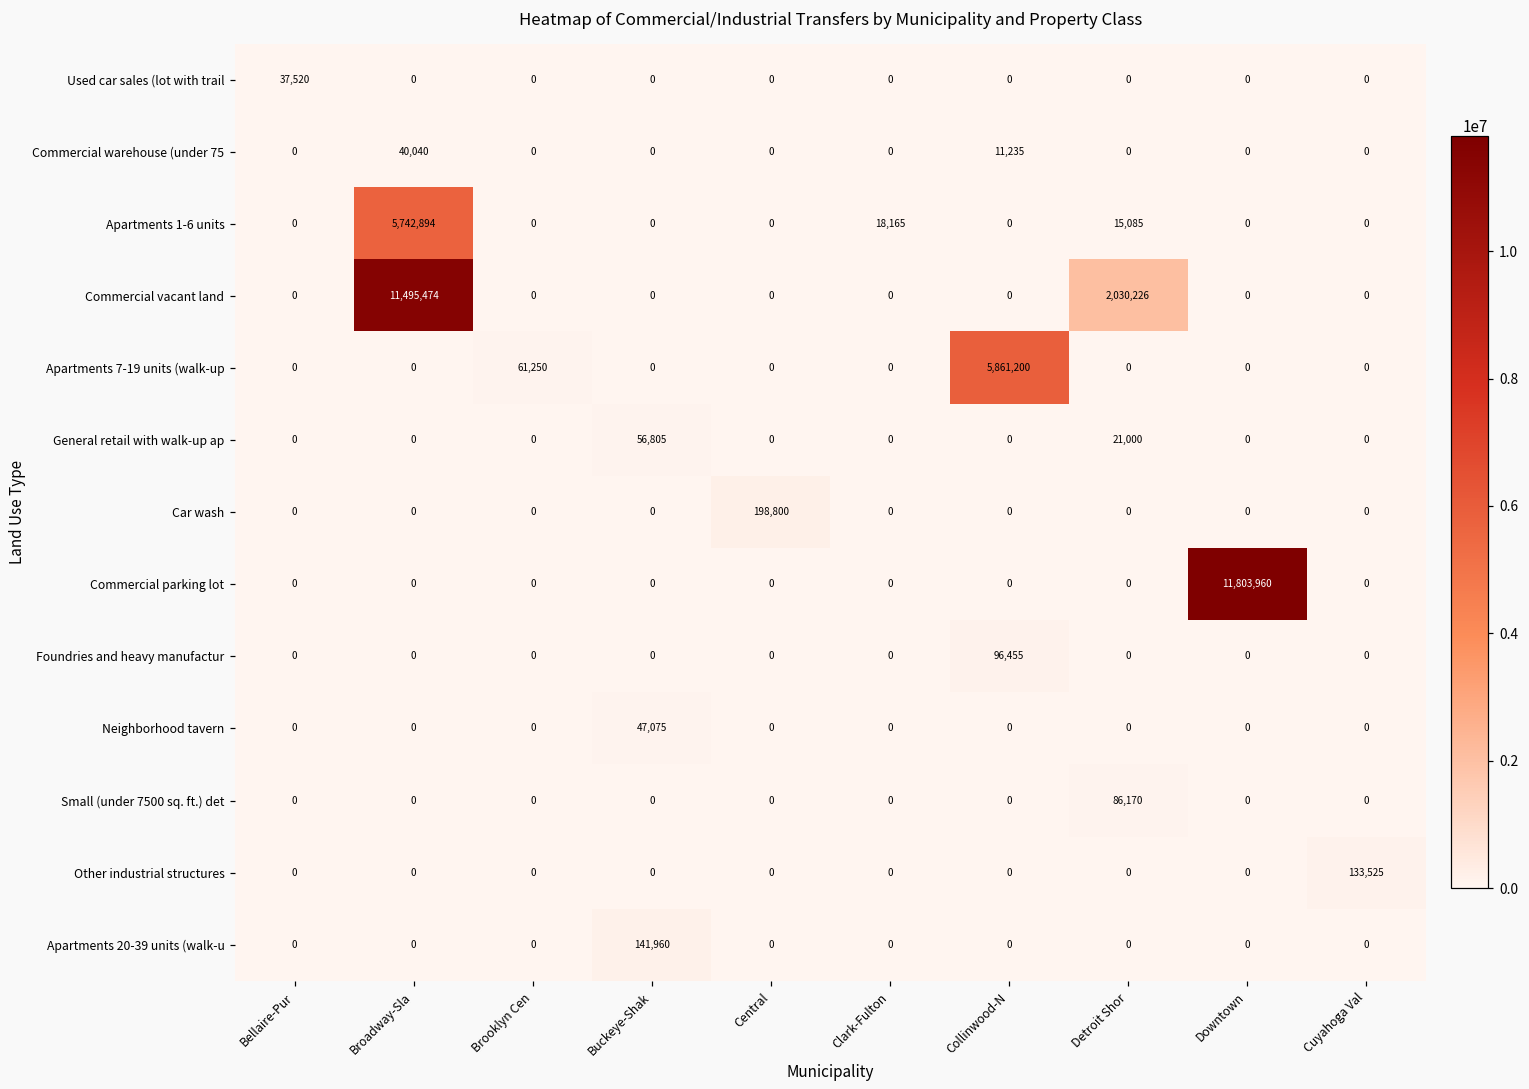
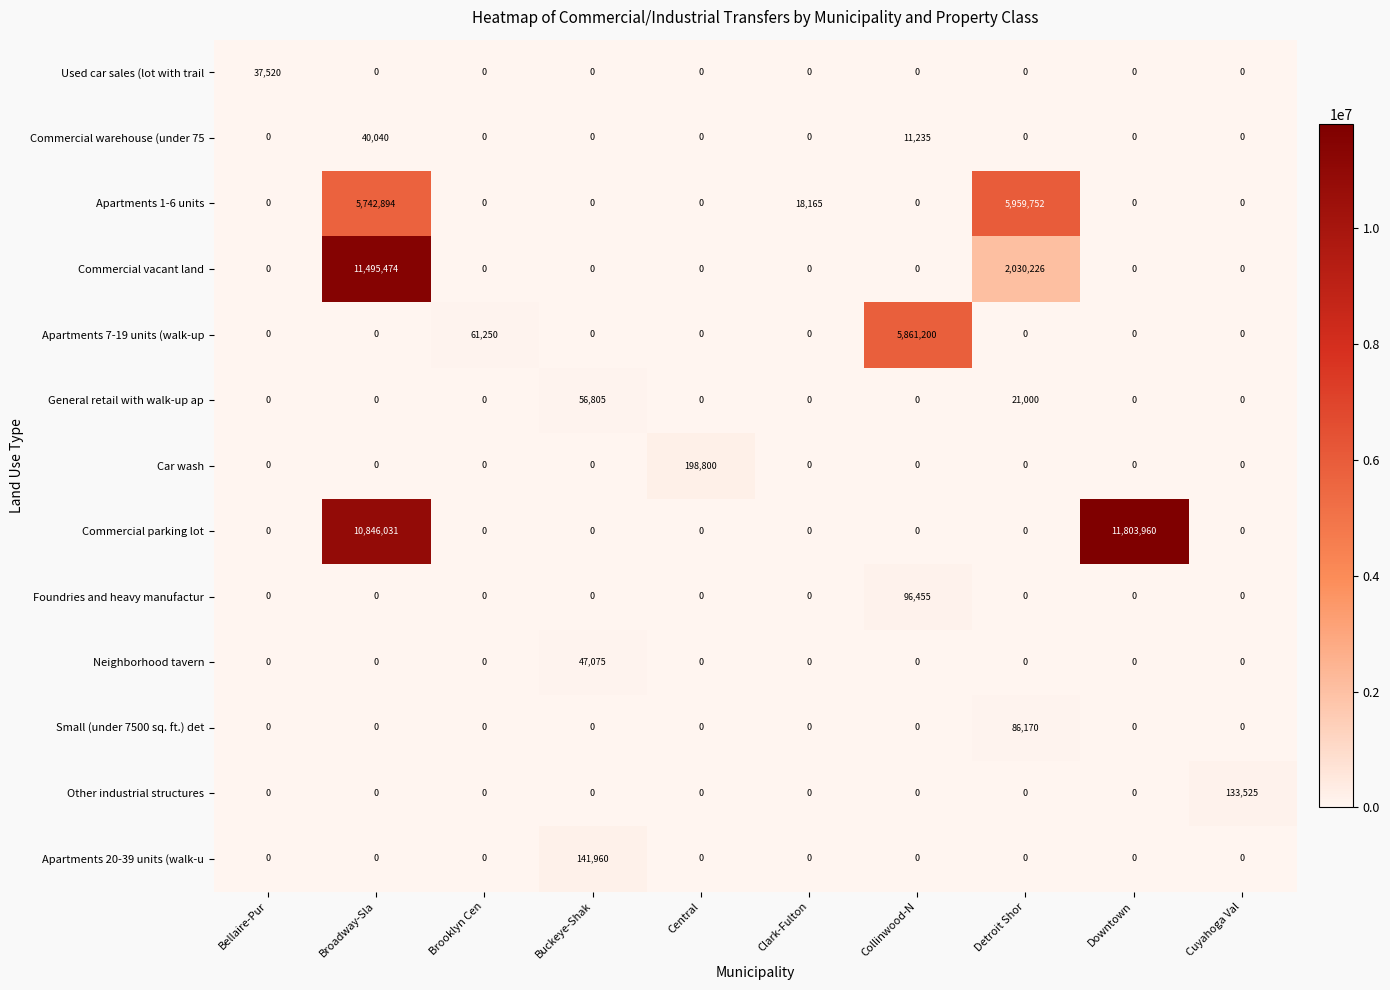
  {
    "Used car sales (lot with trail": {
      "Bellaire-Pur": "37,520",
      "Broadway-Sla": "0",
      "Brooklyn Cen": "0",
      "Buckeye-Shak": "0",
      "Central": "0",
      "Clark-Fulton": "0",
      "Collinwood-N": "0",
      "Detroit Shor": "0",
      "Downtown": "0",
      "Cuyahoga Val": "0"
    },
    "Commercial warehouse (under 75": {
      "Bellaire-Pur": "0",
      "Broadway-Sla": "40,040",
      "Brooklyn Cen": "0",
      "Buckeye-Shak": "0",
      "Central": "0",
      "Clark-Fulton": "0",
      "Collinwood-N": "11,235",
      "Detroit Shor": "0",
      "Downtown": "0",
      "Cuyahoga Val": "0"
    },
    "Apartments 1-6 units": {
      "Bellaire-Pur": "0",
      "Broadway-Sla": "5,742,894",
      "Brooklyn Cen": "0",
      "Buckeye-Shak": "0",
      "Central": "0",
      "Clark-Fulton": "18,165",
      "Collinwood-N": "0",
-     "Detroit Shor": "15,085",
+     "Detroit Shor": "5,959,752",
      "Downtown": "0",
      "Cuyahoga Val": "0"
    },
    "Commercial vacant land": {
      "Bellaire-Pur": "0",
      "Broadway-Sla": "11,495,474",
      "Brooklyn Cen": "0",
      "Buckeye-Shak": "0",
      "Central": "0",
      "Clark-Fulton": "0",
      "Collinwood-N": "0",
      "Detroit Shor": "2,030,226",
      "Downtown": "0",
      "Cuyahoga Val": "0"
    },
    "Apartments 7-19 units (walk-up": {
      "Bellaire-Pur": "0",
      "Broadway-Sla": "0",
      "Brooklyn Cen": "61,250",
      "Buckeye-Shak": "0",
      "Central": "0",
      "Clark-Fulton": "0",
      "Collinwood-N": "5,861,200",
      "Detroit Shor": "0",
      "Downtown": "0",
      "Cuyahoga Val": "0"
    },
    "General retail with walk-up ap": {
      "Bellaire-Pur": "0",
      "Broadway-Sla": "0",
      "Brooklyn Cen": "0",
      "Buckeye-Shak": "56,805",
      "Central": "0",
      "Clark-Fulton": "0",
      "Collinwood-N": "0",
      "Detroit Shor": "21,000",
      "Downtown": "0",
      "Cuyahoga Val": "0"
    },
    "Car wash": {
      "Bellaire-Pur": "0",
      "Broadway-Sla": "0",
      "Brooklyn Cen": "0",
      "Buckeye-Shak": "0",
      "Central": "198,800",
      "Clark-Fulton": "0",
      "Collinwood-N": "0",
      "Detroit Shor": "0",
      "Downtown": "0",
      "Cuyahoga Val": "0"
    },
    "Commercial parking lot": {
      "Bellaire-Pur": "0",
-     "Broadway-Sla": "0",
+     "Broadway-Sla": "10,846,031",
      "Brooklyn Cen": "0",
      "Buckeye-Shak": "0",
      "Central": "0",
      "Clark-Fulton": "0",
      "Collinwood-N": "0",
      "Detroit Shor": "0",
      "Downtown": "11,803,960",
      "Cuyahoga Val": "0"
    },
    "Foundries and heavy manufactur": {
      "Bellaire-Pur": "0",
      "Broadway-Sla": "0",
      "Brooklyn Cen": "0",
      "Buckeye-Shak": "0",
      "Central": "0",
      "Clark-Fulton": "0",
      "Collinwood-N": "96,455",
      "Detroit Shor": "0",
      "Downtown": "0",
      "Cuyahoga Val": "0"
    },
    "Neighborhood tavern": {
      "Bellaire-Pur": "0",
      "Broadway-Sla": "0",
      "Brooklyn Cen": "0",
      "Buckeye-Shak": "47,075",
      "Central": "0",
      "Clark-Fulton": "0",
      "Collinwood-N": "0",
      "Detroit Shor": "0",
      "Downtown": "0",
      "Cuyahoga Val": "0"
    },
    "Small (under 7500 sq. ft.) det": {
      "Bellaire-Pur": "0",
      "Broadway-Sla": "0",
      "Brooklyn Cen": "0",
      "Buckeye-Shak": "0",
      "Central": "0",
      "Clark-Fulton": "0",
      "Collinwood-N": "0",
      "Detroit Shor": "86,170",
      "Downtown": "0",
      "Cuyahoga Val": "0"
    },
    "Other industrial structures": {
      "Bellaire-Pur": "0",
      "Broadway-Sla": "0",
      "Brooklyn Cen": "0",
      "Buckeye-Shak": "0",
      "Central": "0",
      "Clark-Fulton": "0",
      "Collinwood-N": "0",
      "Detroit Shor": "0",
      "Downtown": "0",
      "Cuyahoga Val": "133,525"
    },
    "Apartments 20-39 units (walk-u": {
      "Bellaire-Pur": "0",
      "Broadway-Sla": "0",
      "Brooklyn Cen": "0",
      "Buckeye-Shak": "141,960",
      "Central": "0",
      "Clark-Fulton": "0",
      "Collinwood-N": "0",
      "Detroit Shor": "0",
      "Downtown": "0",
      "Cuyahoga Val": "0"
    }
  }
